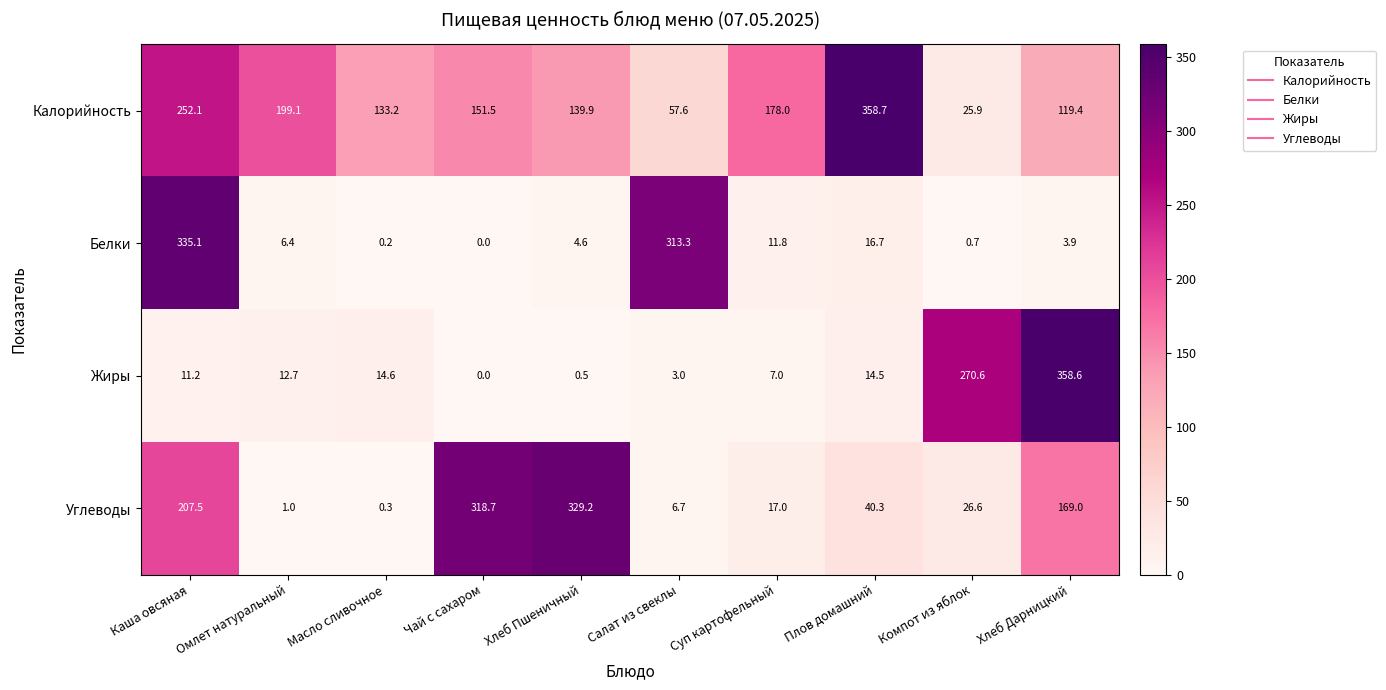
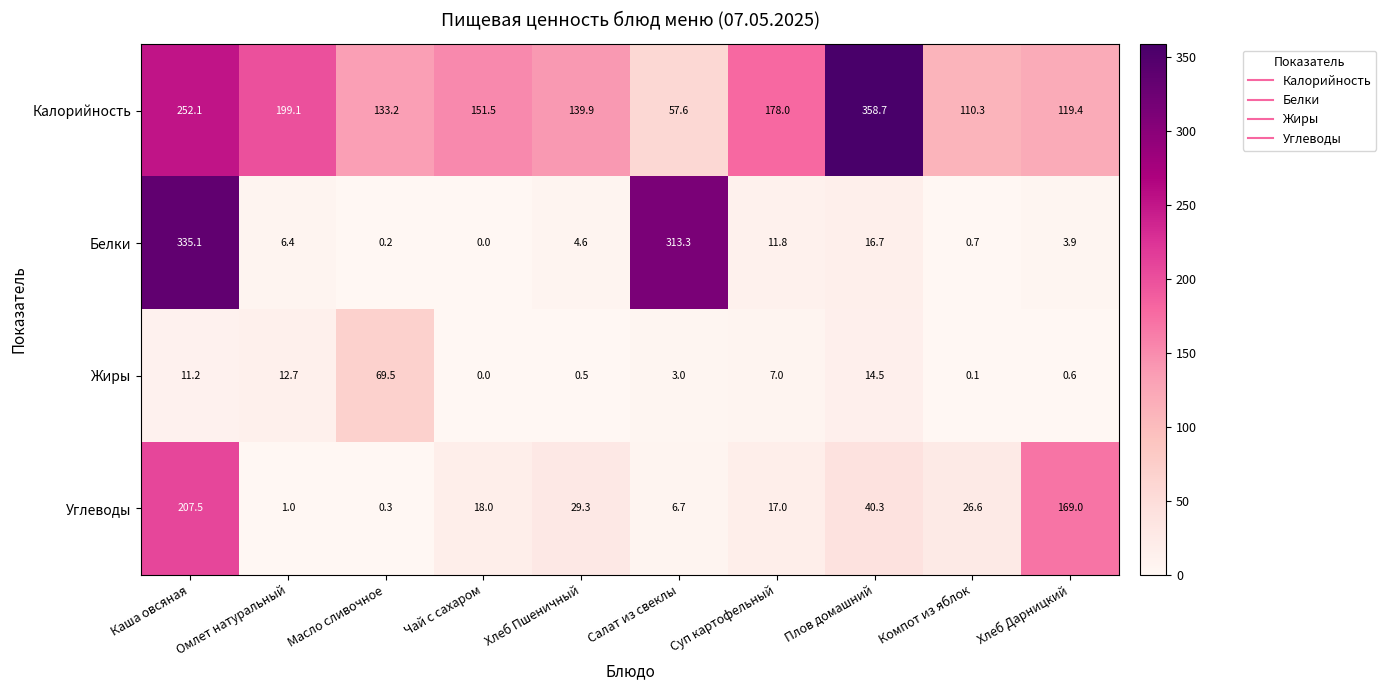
  {
    "Калорийность": {
      "Каша овсяная": 252.1,
      "Омлет натуральный": 199.1,
      "Масло сливочное": 133.2,
      "Чай с сахаром": 151.5,
      "Хлеб Пшеничный": 139.9,
      "Салат из свеклы": 57.6,
      "Суп картофельный": 178.0,
      "Плов домашний": 358.7,
-     "Компот из яблок": 25.9,
+     "Компот из яблок": 110.3,
      "Хлеб Дарницкий": 119.4
    },
    "Белки": {
      "Каша овсяная": 335.1,
      "Омлет натуральный": 6.4,
      "Масло сливочное": 0.2,
      "Чай с сахаром": 0.0,
      "Хлеб Пшеничный": 4.6,
      "Салат из свеклы": 313.3,
      "Суп картофельный": 11.8,
      "Плов домашний": 16.7,
      "Компот из яблок": 0.7,
      "Хлеб Дарницкий": 3.9
    },
    "Жиры": {
      "Каша овсяная": 11.2,
      "Омлет натуральный": 12.7,
-     "Масло сливочное": 14.6,
+     "Масло сливочное": 69.5,
      "Чай с сахаром": 0.0,
      "Хлеб Пшеничный": 0.5,
      "Салат из свеклы": 3.0,
      "Суп картофельный": 7.0,
      "Плов домашний": 14.5,
-     "Компот из яблок": 270.6,
-     "Хлеб Дарницкий": 358.6
+     "Компот из яблок": 0.1,
+     "Хлеб Дарницкий": 0.6
    },
    "Углеводы": {
      "Каша овсяная": 207.5,
      "Омлет натуральный": 1.0,
      "Масло сливочное": 0.3,
-     "Чай с сахаром": 318.7,
-     "Хлеб Пшеничный": 329.2,
+     "Чай с сахаром": 18.0,
+     "Хлеб Пшеничный": 29.3,
      "Салат из свеклы": 6.7,
      "Суп картофельный": 17.0,
      "Плов домашний": 40.3,
      "Компот из яблок": 26.6,
      "Хлеб Дарницкий": 169.0
    }
  }
